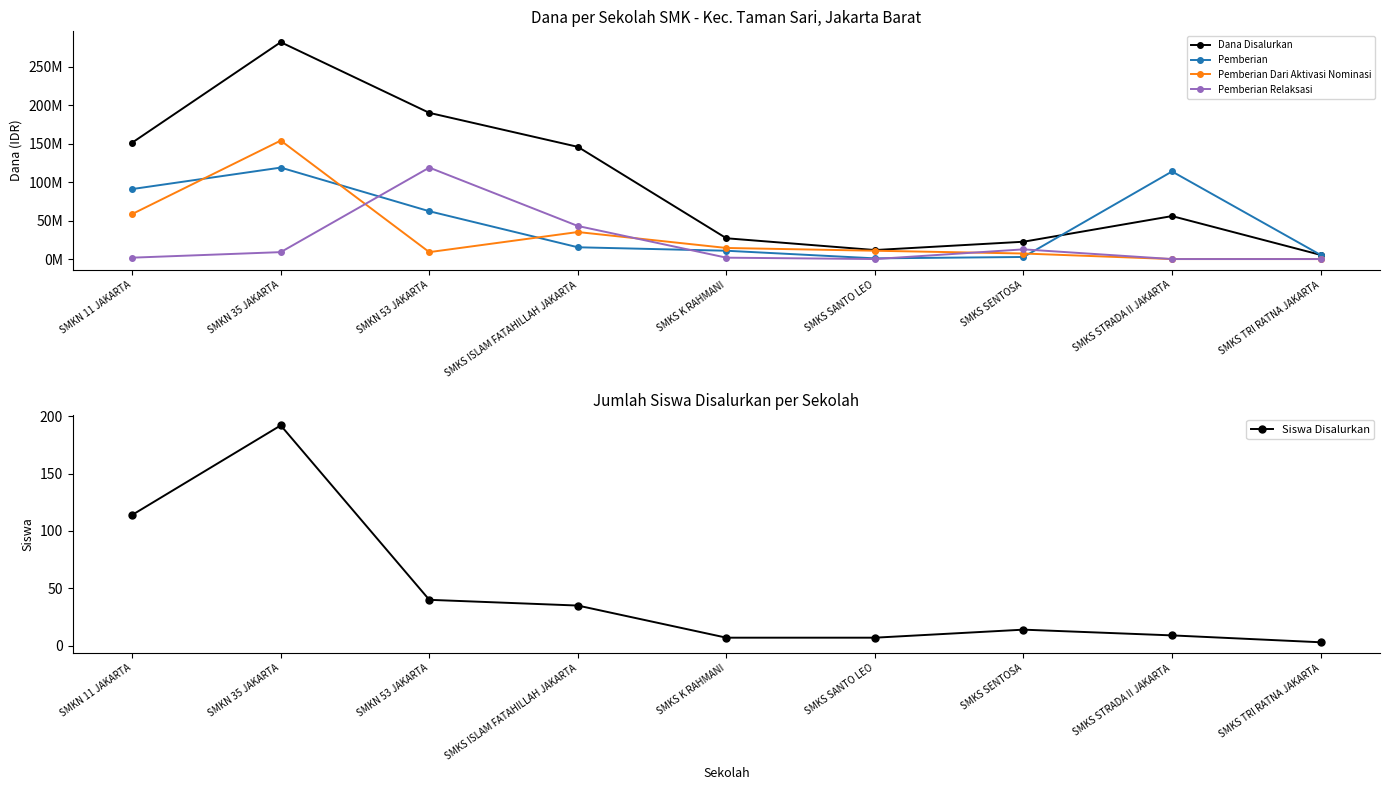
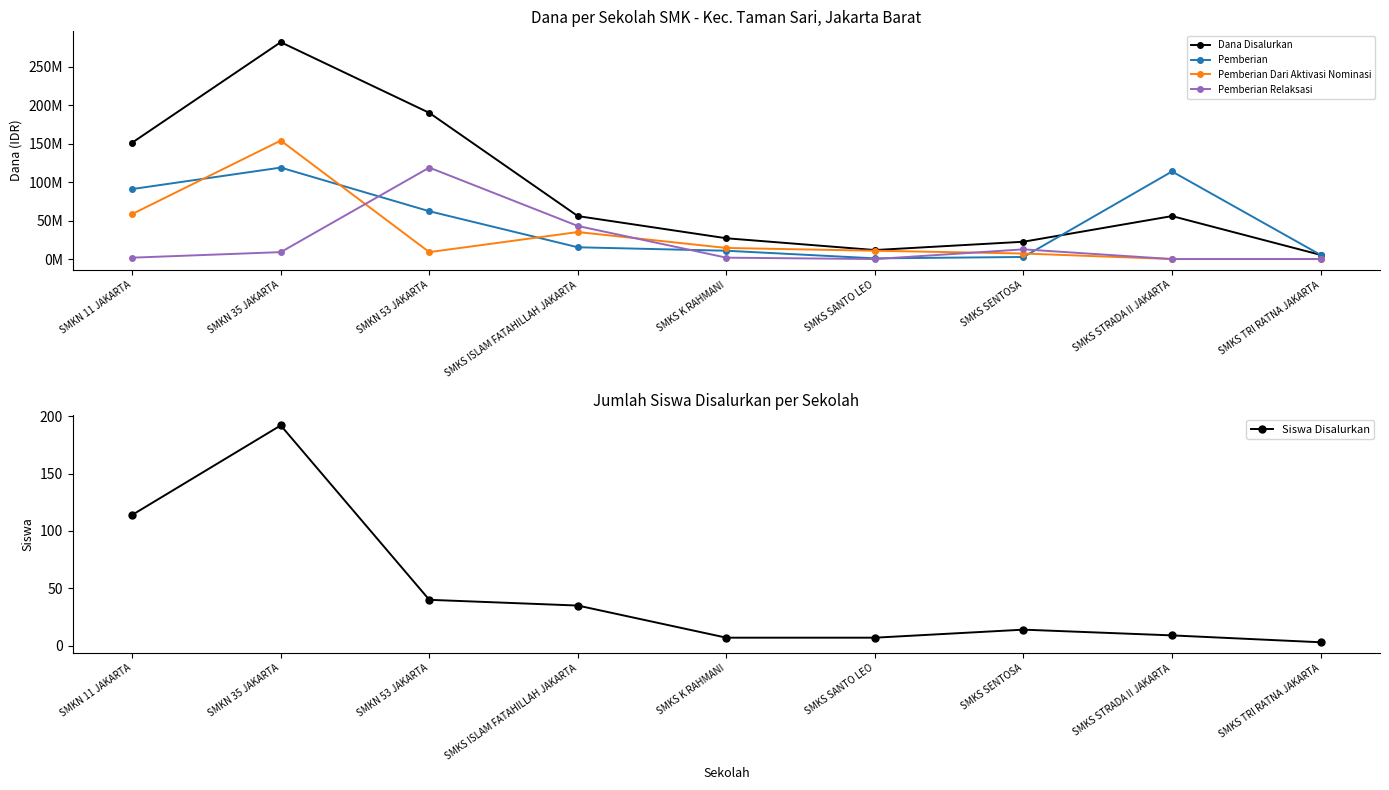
  {
    "Dana per Sekolah SMK - Kec. Taman Sari, Jakarta Barat": {
      "Dana Disalurkan": {
        "SMKN 11 JAKARTA": 150000000,
        "SMKN 35 JAKARTA": 280000000,
        "SMKN 53 JAKARTA": 190000000,
-       "SMKS ISLAM FATAHILLAH JAKARTA": 150000000,
+       "SMKS ISLAM FATAHILLAH JAKARTA": 60000000,
        "SMKS K RAHMANI": 30000000,
        "SMKS SENTOSA": 20000000,
        "SMKS STRADA II JAKARTA": 60000000
      },
      "Pemberian": {
        "SMKN 11 JAKARTA": 90000000,
        "SMKN 35 JAKARTA": 120000000,
        "SMKN 53 JAKARTA": 60000000,
        "SMKS ISLAM FATAHILLAH JAKARTA": 20000000,
        "SMKS K RAHMANI": 10000000,
        "SMKS SENTOSA": 0,
        "SMKS STRADA II JAKARTA": 110000000
      },
      "Pemberian Dari Aktivasi Nominasi": {
        "SMKN 11 JAKARTA": 60000000,
        "SMKN 35 JAKARTA": 150000000,
        "SMKN 53 JAKARTA": 10000000,
        "SMKS ISLAM FATAHILLAH JAKARTA": 40000000,
        "SMKS K RAHMANI": 10000000,
        "SMKS SENTOSA": 10000000
      },
      "Pemberian Relaksasi": {
        "SMKN 11 JAKARTA": 0,
        "SMKN 35 JAKARTA": 10000000,
        "SMKN 53 JAKARTA": 120000000,
        "SMKS ISLAM FATAHILLAH JAKARTA": 40000000,
        "SMKS K RAHMANI": 0,
        "SMKS SENTOSA": 10000000
      }
    },
    "Jumlah Siswa Disalurkan per Sekolah": {
      "SMKN 11 JAKARTA": 114,
      "SMKN 35 JAKARTA": 192,
      "SMKN 53 JAKARTA": 40,
      "SMKS ISLAM FATAHILLAH JAKARTA": 35,
      "SMKS K RAHMANI": 7,
      "SMKS SANTO LEO": 7,
      "SMKS SENTOSA": 14,
      "SMKS STRADA II JAKARTA": 9,
      "SMKS TRI RATNA JAKARTA": 3
    }
  }
